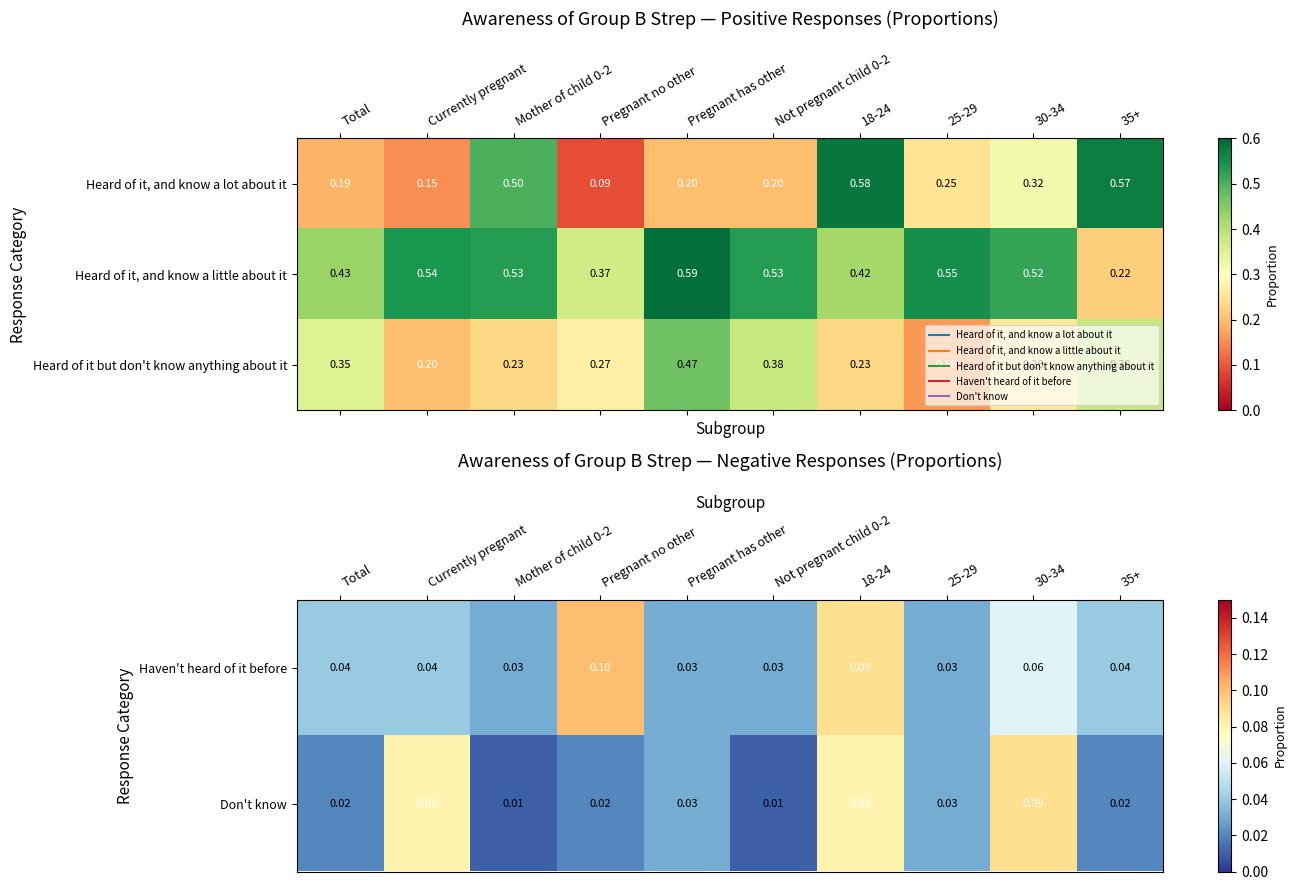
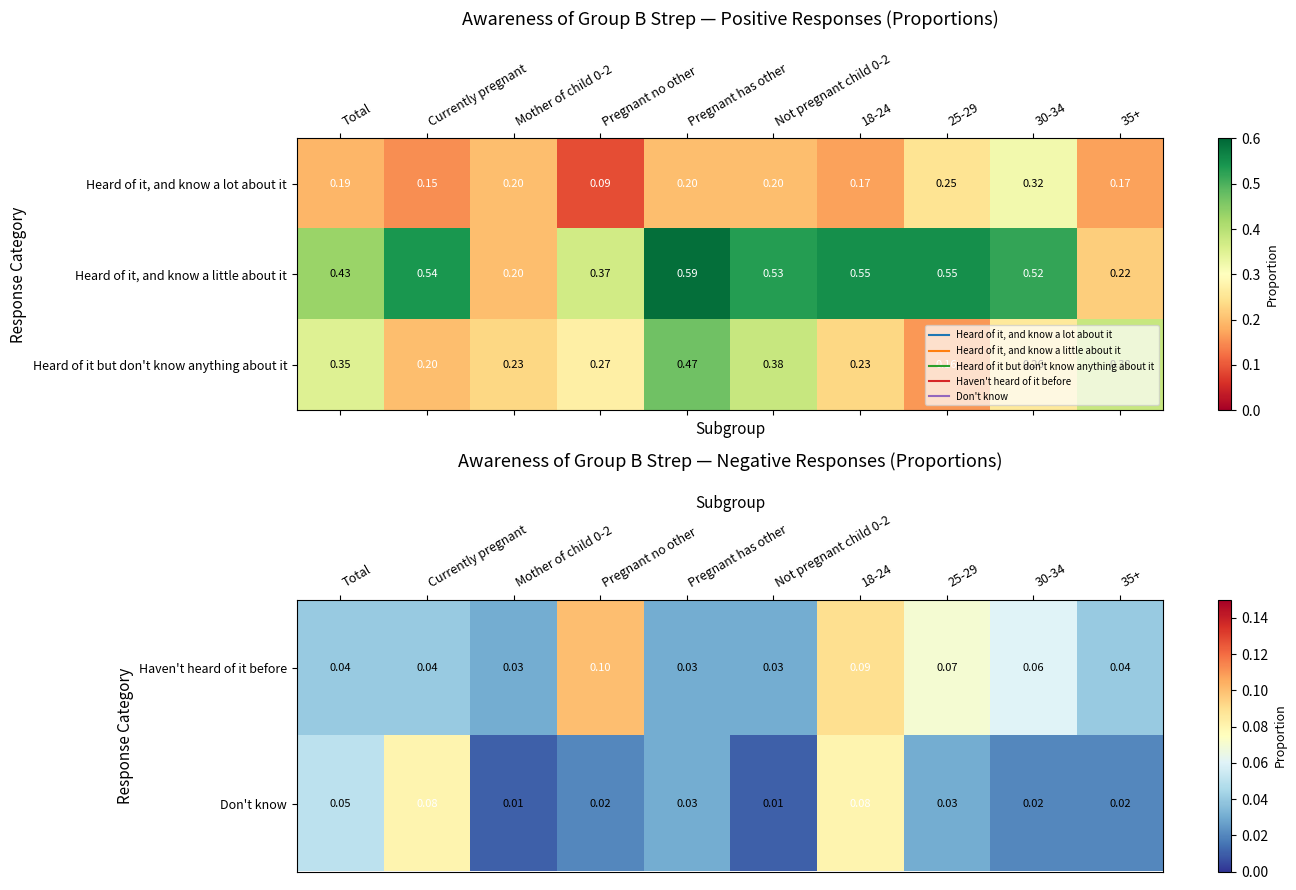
  {
    "Awareness of Group B Strep — Positive Responses (Proportions)": {
      "Heard of it, and know a lot about it": {
        "Total": 0.19,
        "Currently pregnant": 0.15,
-       "Mother of child 0-2": 0.50,
+       "Mother of child 0-2": 0.20,
        "Pregnant no other": 0.09,
        "Pregnant has other": 0.20,
        "Not pregnant child 0-2": 0.20,
-       "18-24": 0.58,
+       "18-24": 0.17,
        "25-29": 0.25,
        "30-34": 0.32,
-       "35+": 0.57
+       "35+": 0.17
      },
      "Heard of it, and know a little about it": {
        "Total": 0.43,
        "Currently pregnant": 0.54,
-       "Mother of child 0-2": 0.53,
+       "Mother of child 0-2": 0.20,
        "Pregnant no other": 0.37,
        "Pregnant has other": 0.59,
        "Not pregnant child 0-2": 0.53,
-       "18-24": 0.42,
+       "18-24": 0.55,
        "25-29": 0.55,
        "30-34": 0.52,
        "35+": 0.22
      },
      "Heard of it but don't know anything about it": {
        "Total": 0.35,
        "Currently pregnant": 0.20,
        "Mother of child 0-2": 0.23,
        "Pregnant no other": 0.27,
        "Pregnant has other": 0.47,
        "Not pregnant child 0-2": 0.38,
        "18-24": 0.23
      }
    },
    "Awareness of Group B Strep — Negative Responses (Proportions)": {
      "Haven't heard of it before": {
        "Total": 0.04,
        "Currently pregnant": 0.04,
        "Mother of child 0-2": 0.03,
        "Pregnant no other": 0.10,
        "Pregnant has other": 0.03,
        "Not pregnant child 0-2": 0.03,
        "18-24": 0.09,
-       "25-29": 0.03,
+       "25-29": 0.07,
        "30-34": 0.06,
        "35+": 0.04
      },
      "Don't know": {
-       "Total": 0.02,
+       "Total": 0.05,
        "Currently pregnant": 0.08,
        "Mother of child 0-2": 0.01,
        "Pregnant no other": 0.02,
        "Pregnant has other": 0.03,
        "Not pregnant child 0-2": 0.01,
        "18-24": 0.08,
        "25-29": 0.03,
-       "30-34": 0.09,
+       "30-34": 0.02,
        "35+": 0.02
      }
    }
  }
